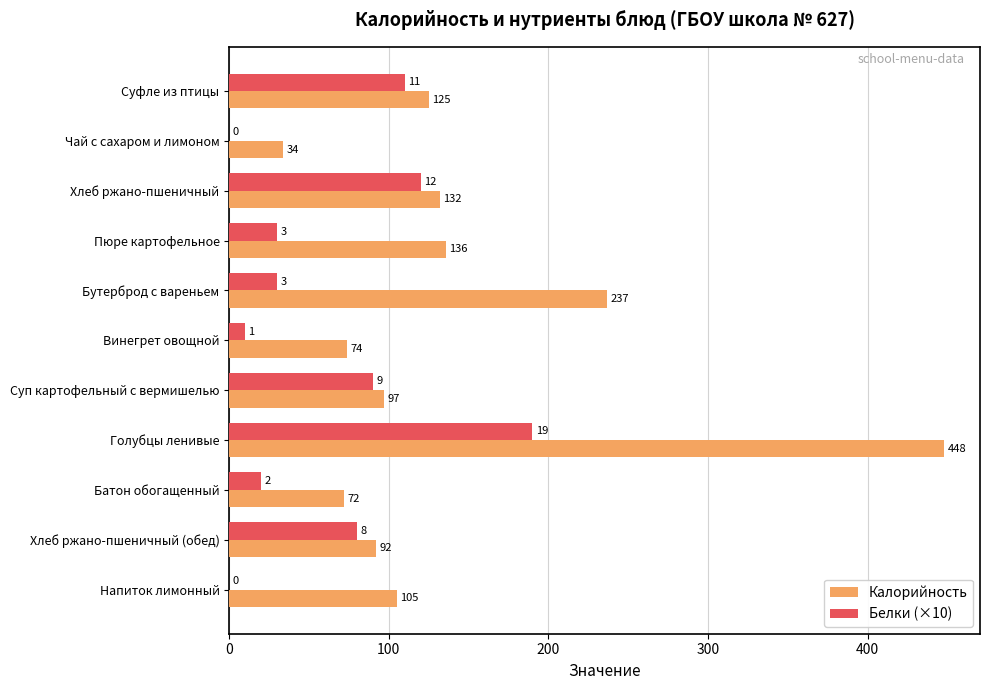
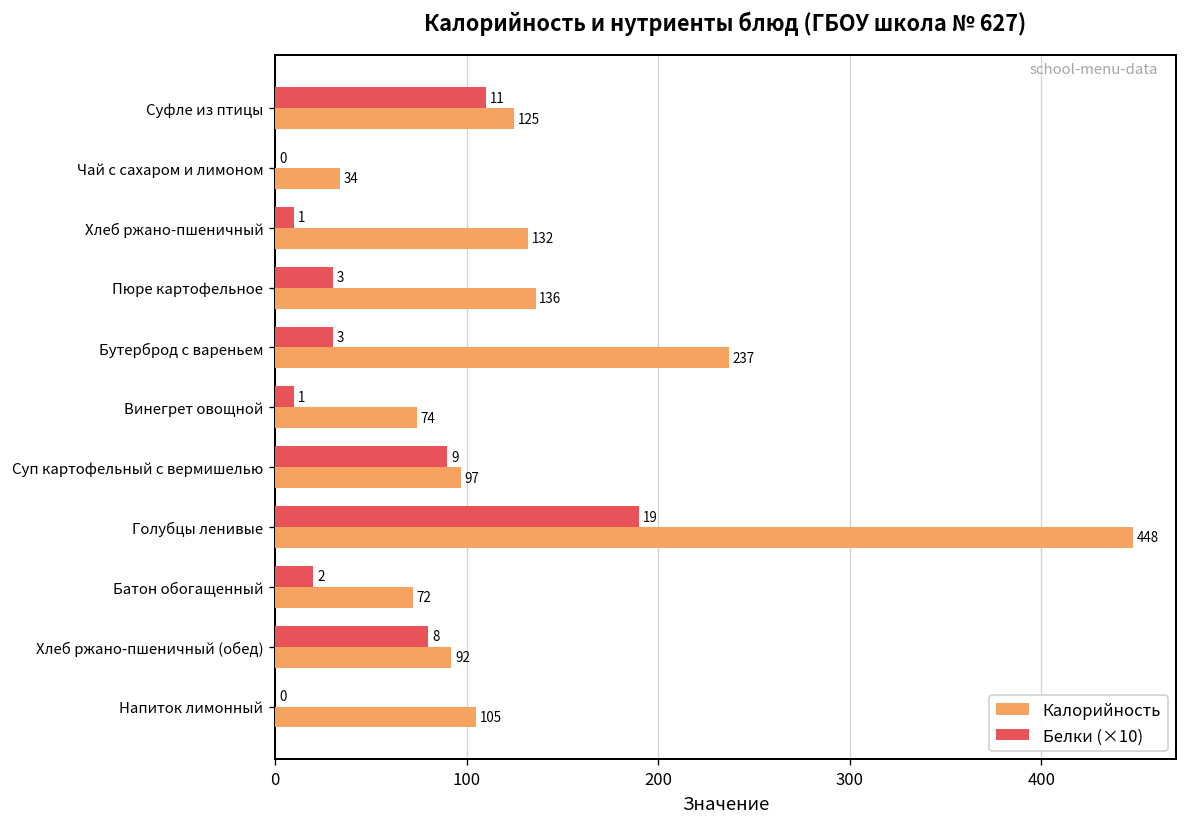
  {
    "Калорийность": {
      "Суфле из птицы": 125,
      "Чай с сахаром и лимоном": 34,
      "Хлеб ржано-пшеничный": 132,
      "Пюре картофельное": 136,
      "Бутерброд с вареньем": 237,
      "Винегрет овощной": 74,
      "Суп картофельный с вермишелью": 97,
      "Голубцы ленивые": 448,
      "Батон обогащенный": 72,
      "Хлеб ржано-пшеничный (обед)": 92,
      "Напиток лимонный": 105
    },
    "Белки (×10)": {
      "Чай с сахаром и лимоном": 0,
-     "Хлеб ржано-пшеничный": 12,
+     "Хлеб ржано-пшеничный": 1,
      "Напиток лимонный": 0
    }
  }
